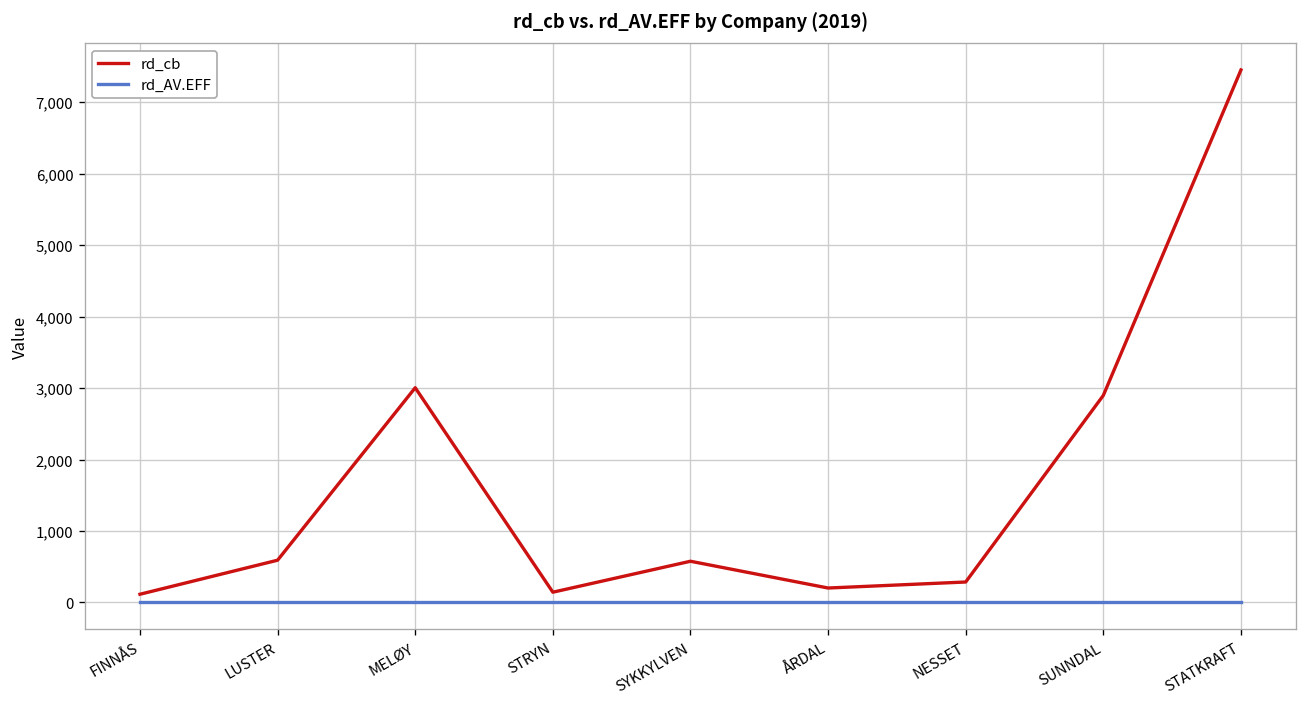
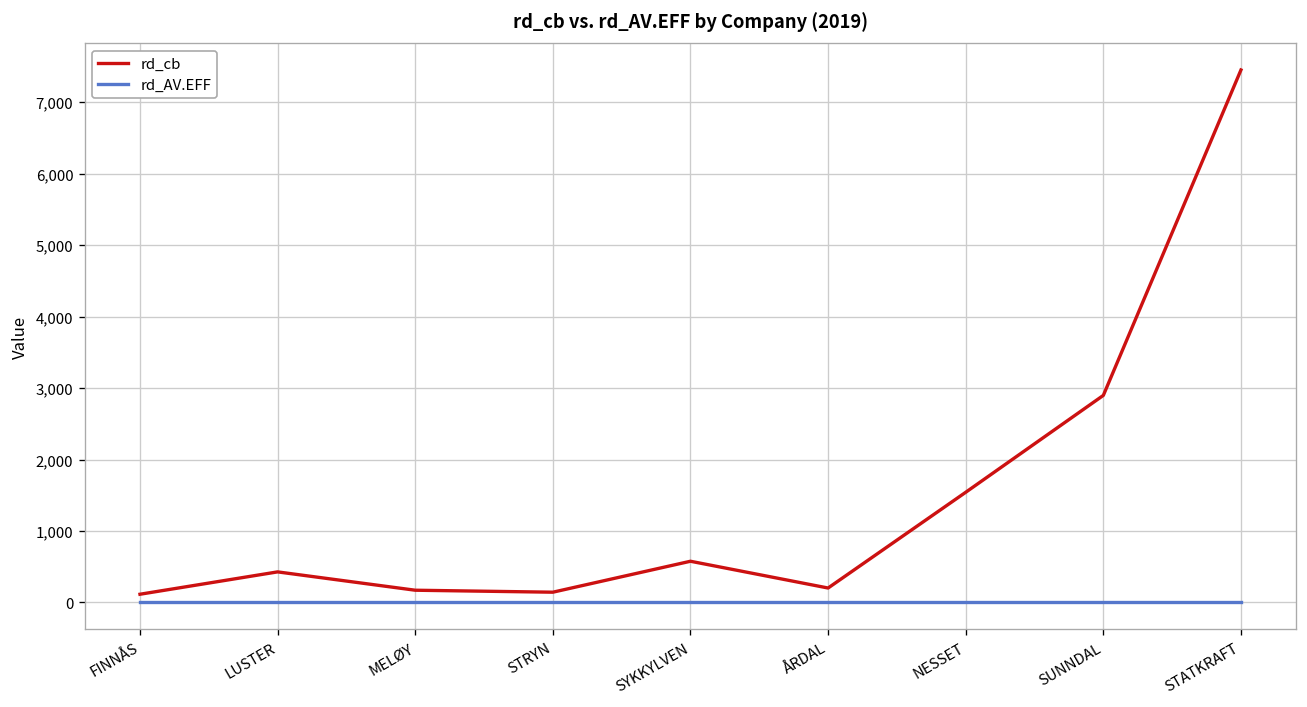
  {
    "rd_cb": {
      "FINNÅS": "100",
-     "LUSTER": "600",
-     "MELØY": "3,000",
+     "LUSTER": "400",
+     "MELØY": "200",
      "STRYN": "100",
      "SYKKYLVEN": "600",
      "ÅRDAL": "200",
-     "NESSET": "300",
+     "NESSET": "1,500",
      "SUNNDAL": "2,900",
      "STATKRAFT": "7,400"
    },
    "rd_AV.EFF": {
      "FINNÅS": "0",
      "LUSTER": "0",
      "MELØY": "0",
      "STRYN": "0",
      "SYKKYLVEN": "0",
      "ÅRDAL": "0",
      "NESSET": "0",
      "SUNNDAL": "0",
      "STATKRAFT": "0"
    }
  }
